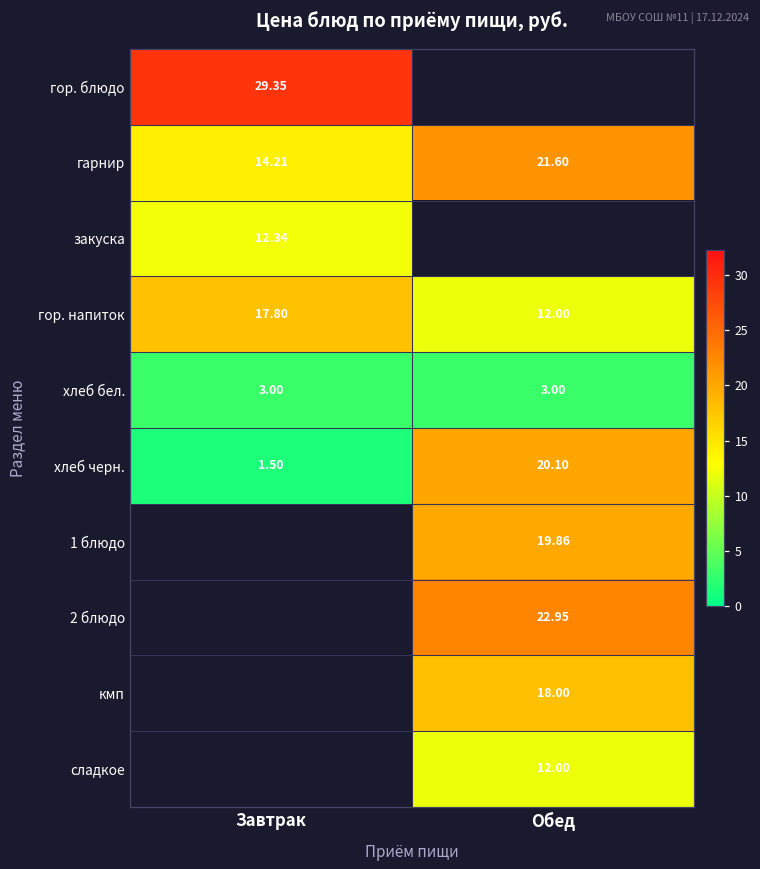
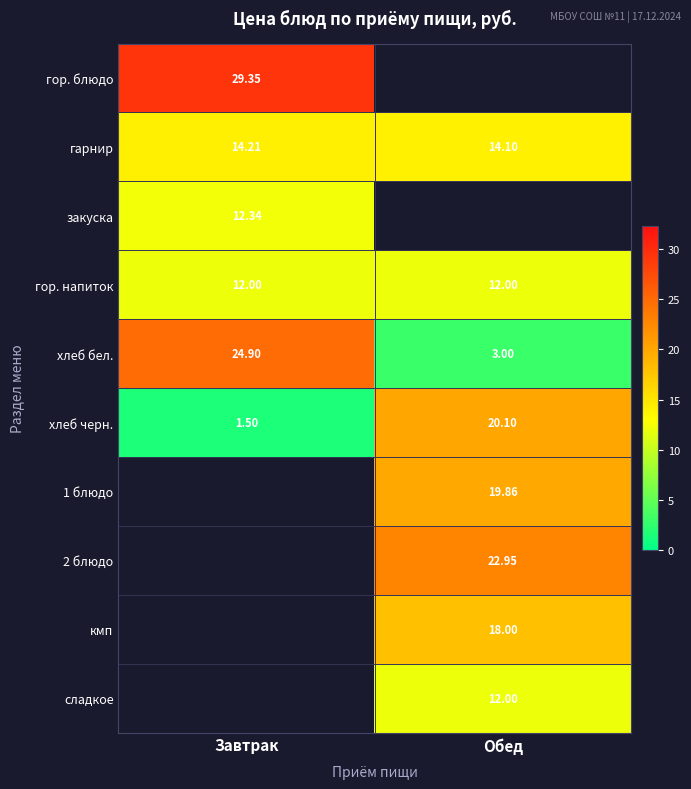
  {
    "гор. блюдо": {
      "Завтрак": 29.35
    },
    "гарнир": {
      "Завтрак": 14.21,
-     "Обед": 21.60
+     "Обед": 14.10
    },
    "закуска": {
      "Завтрак": 12.34
    },
    "гор. напиток": {
-     "Завтрак": 17.80,
+     "Завтрак": 12.00,
      "Обед": 12.00
    },
    "хлеб бел.": {
-     "Завтрак": 3.00,
+     "Завтрак": 24.90,
      "Обед": 3.00
    },
    "хлеб черн.": {
      "Завтрак": 1.50,
      "Обед": 20.10
    },
    "1 блюдо": {
      "Обед": 19.86
    },
    "2 блюдо": {
      "Обед": 22.95
    },
    "кмп": {
      "Обед": 18.00
    },
    "сладкое": {
      "Обед": 12.00
    }
  }
